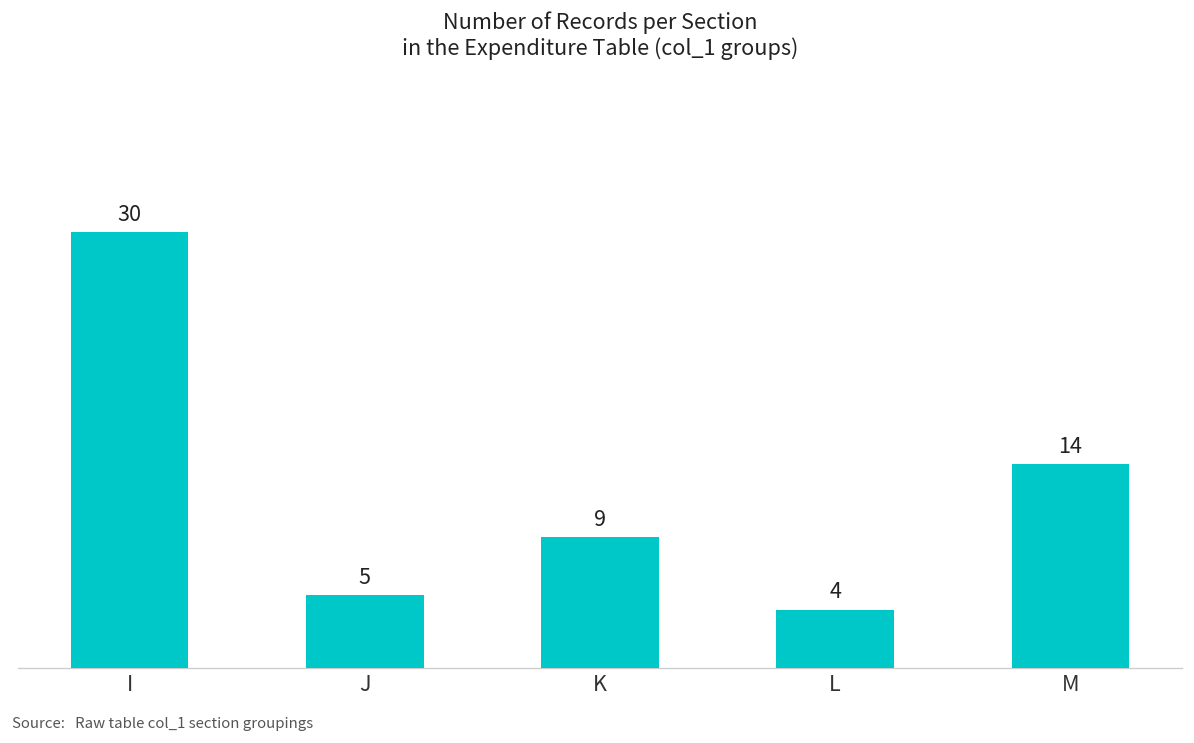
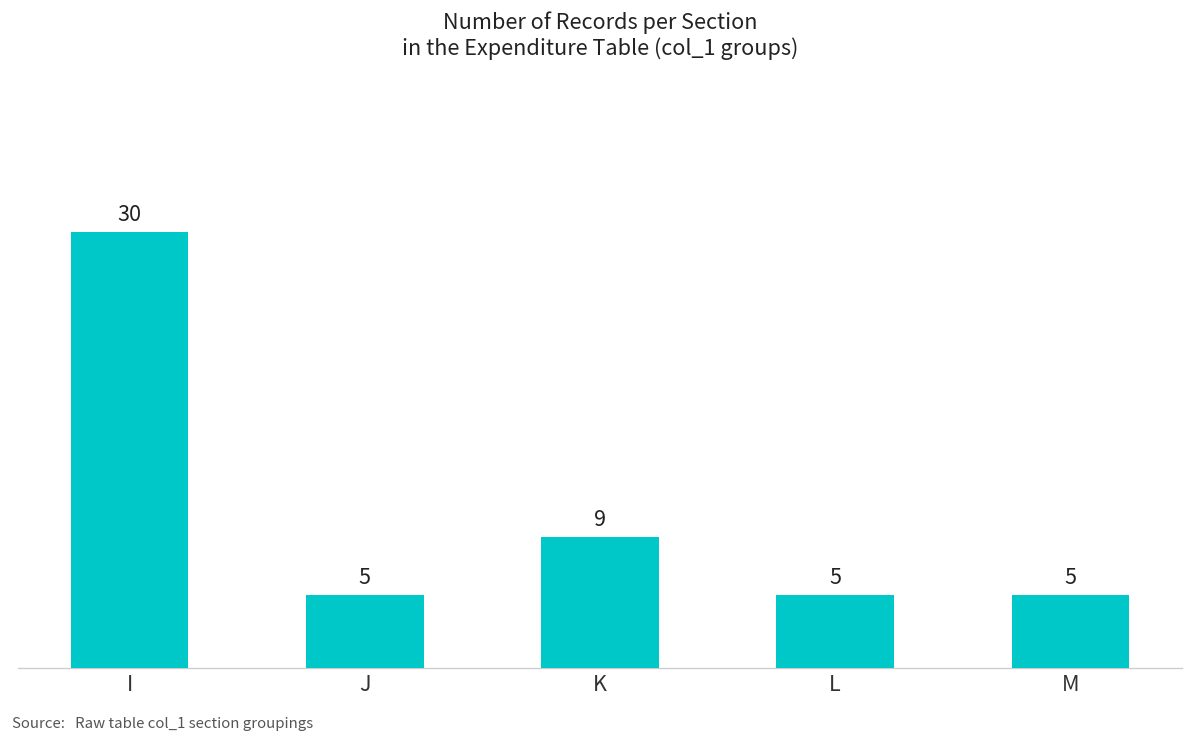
  {
    "I": 30,
    "J": 5,
    "K": 9,
-   "L": 4,
-   "M": 14
+   "L": 5,
+   "M": 5
  }
